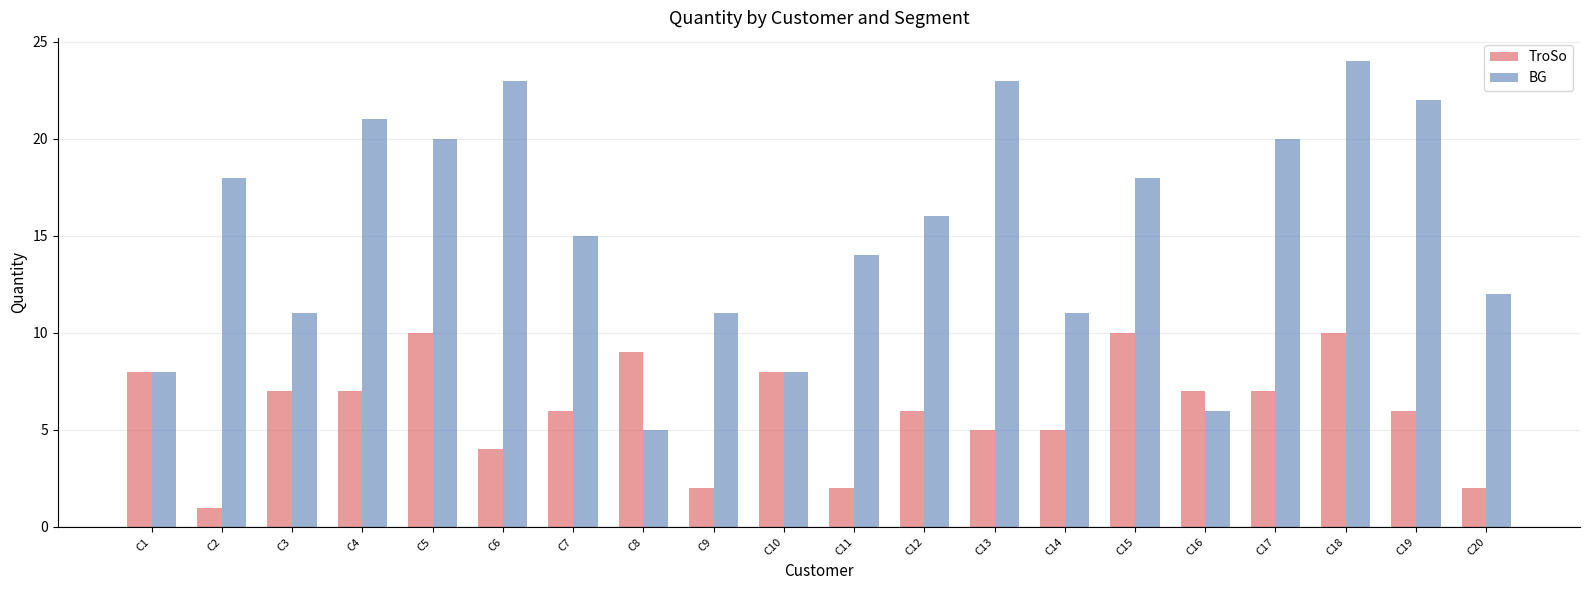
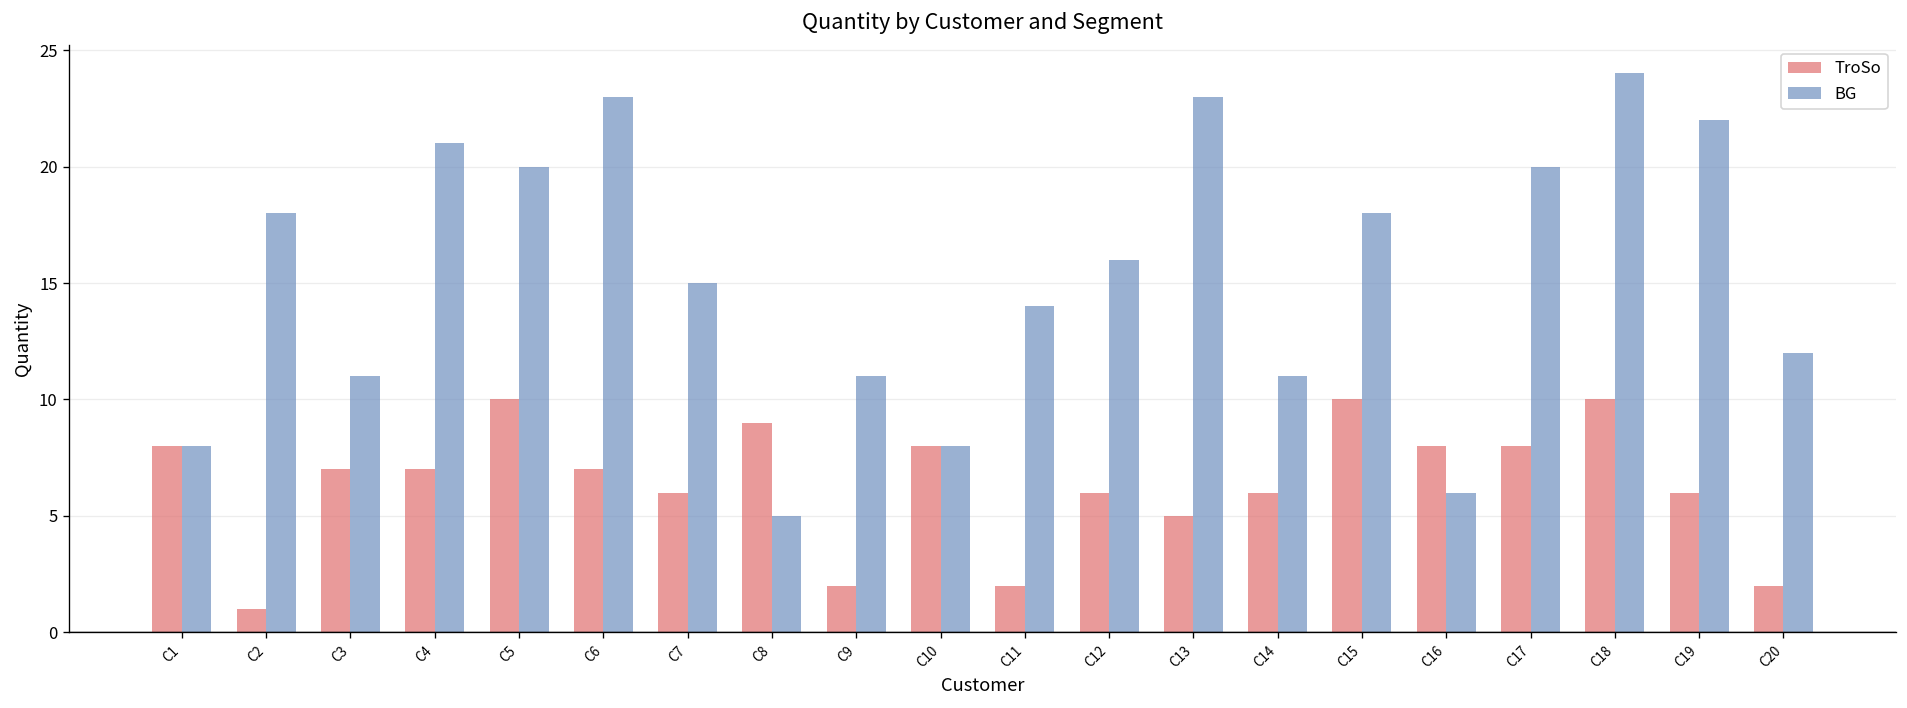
  {
    "TroSo": {
      "C1": 8,
      "C2": 1,
      "C3": 7,
      "C4": 7,
      "C5": 10,
-     "C6": 4,
+     "C6": 7,
      "C7": 6,
      "C8": 9,
      "C9": 2,
      "C10": 8,
      "C11": 2,
      "C12": 6,
      "C13": 5,
-     "C14": 5,
+     "C14": 6,
      "C15": 10,
-     "C16": 7,
-     "C17": 7,
+     "C16": 8,
+     "C17": 8,
      "C18": 10,
      "C19": 6,
      "C20": 2
    },
    "BG": {
      "C1": 8,
      "C2": 18,
      "C3": 11,
      "C4": 21,
      "C5": 20,
      "C6": 23,
      "C7": 15,
      "C8": 5,
      "C9": 11,
      "C10": 8,
      "C11": 14,
      "C12": 16,
      "C13": 23,
      "C14": 11,
      "C15": 18,
      "C16": 6,
      "C17": 20,
      "C18": 24,
      "C19": 22,
      "C20": 12
    }
  }
